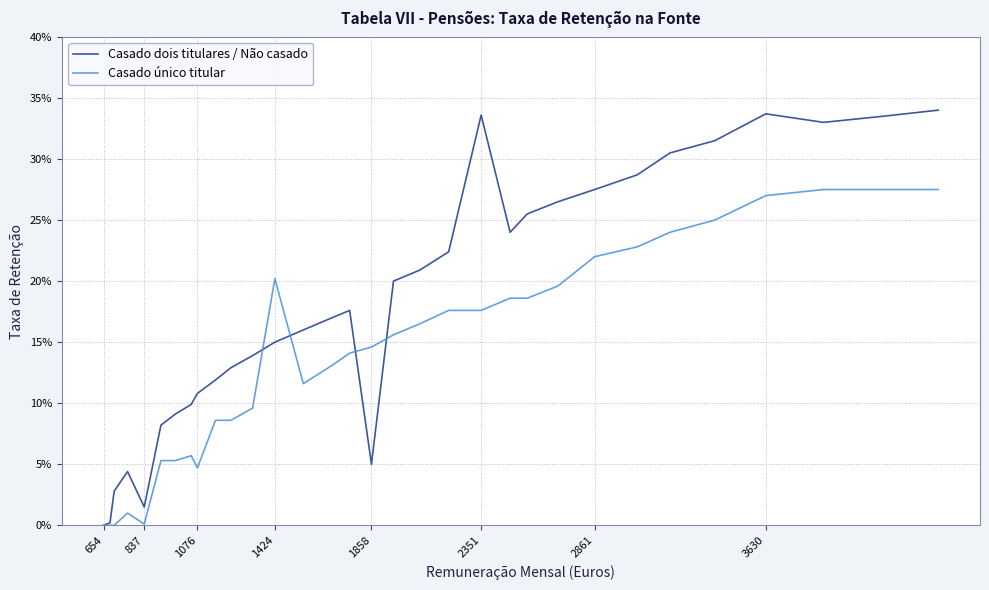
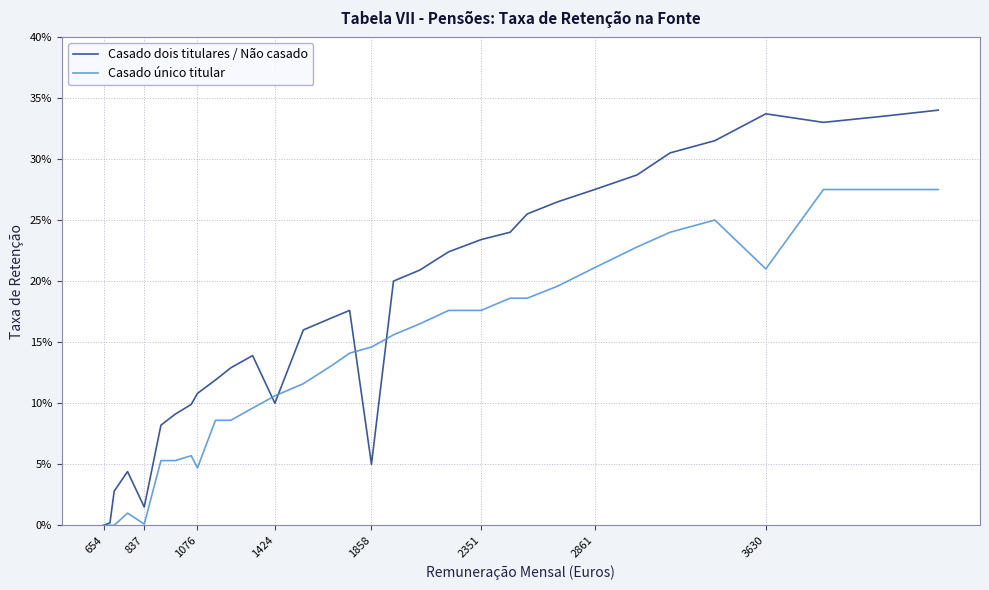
  {
    "Casado dois titulares / Não casado": {
      "837": "1.5%",
      "1076": "10.8%",
-     "1424": "15.0%",
+     "1424": "10.0%",
      "1858": "5.0%",
-     "2351": "33.6%",
+     "2351": "23.4%",
      "2861": "27.5%",
      "3630": "33.7%"
    },
    "Casado único titular": {
      "837": "0.1%",
      "1076": "4.7%",
-     "1424": "20.2%",
+     "1424": "10.6%",
      "1858": "14.6%",
      "2351": "17.6%",
-     "2861": "22.0%",
-     "3630": "27.0%"
+     "2861": "21.1%",
+     "3630": "21.0%"
    }
  }
